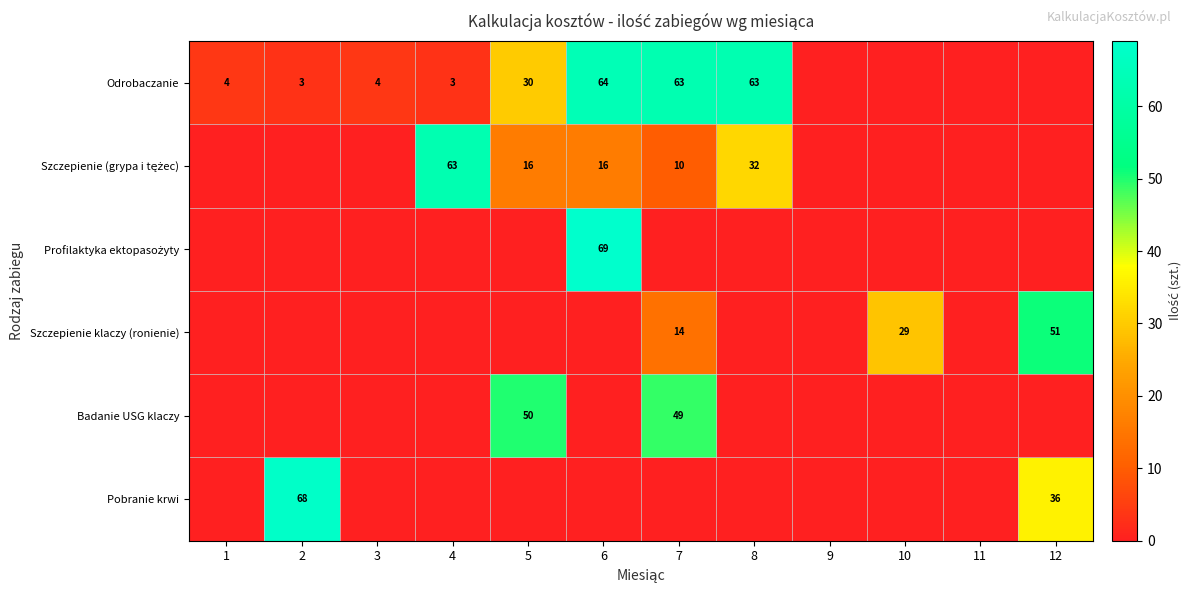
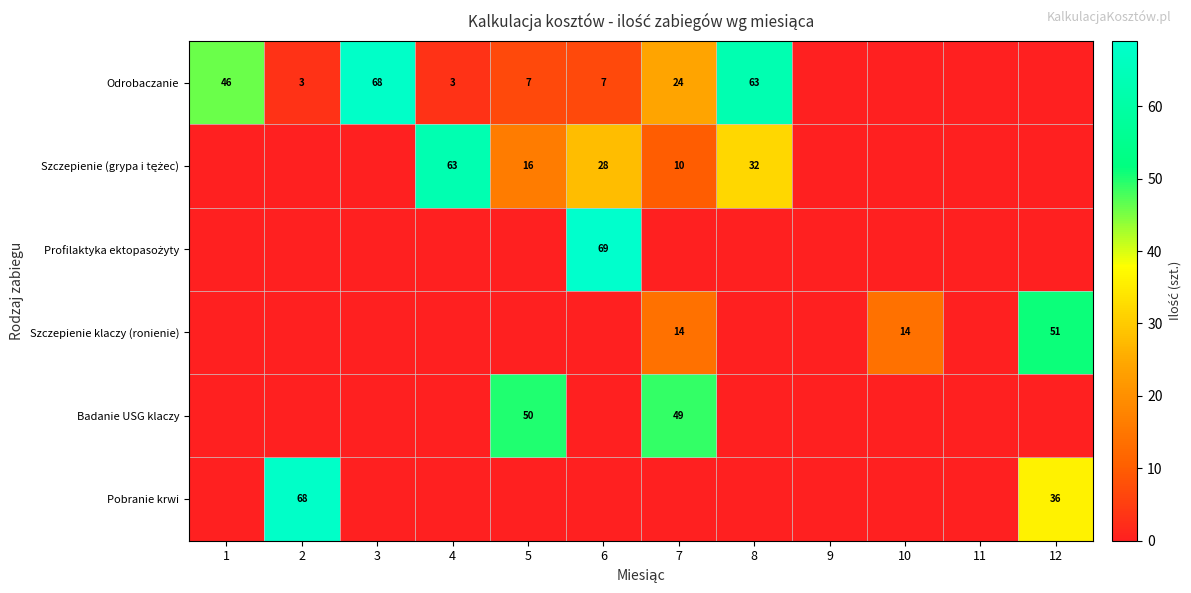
  {
    "Odrobaczanie": {
-     "1": 4,
+     "1": 46,
      "2": 3,
-     "3": 4,
+     "3": 68,
      "4": 3,
-     "5": 30,
-     "6": 64,
-     "7": 63,
+     "5": 7,
+     "6": 7,
+     "7": 24,
      "8": 63
    },
    "Szczepienie (grypa i tężec)": {
      "4": 63,
      "5": 16,
-     "6": 16,
+     "6": 28,
      "7": 10,
      "8": 32
    },
    "Profilaktyka ektopasożyty": {
      "6": 69
    },
    "Szczepienie klaczy (ronienie)": {
      "7": 14,
-     "10": 29,
+     "10": 14,
      "12": 51
    },
    "Badanie USG klaczy": {
      "5": 50,
      "7": 49
    },
    "Pobranie krwi": {
      "2": 68,
      "12": 36
    }
  }
